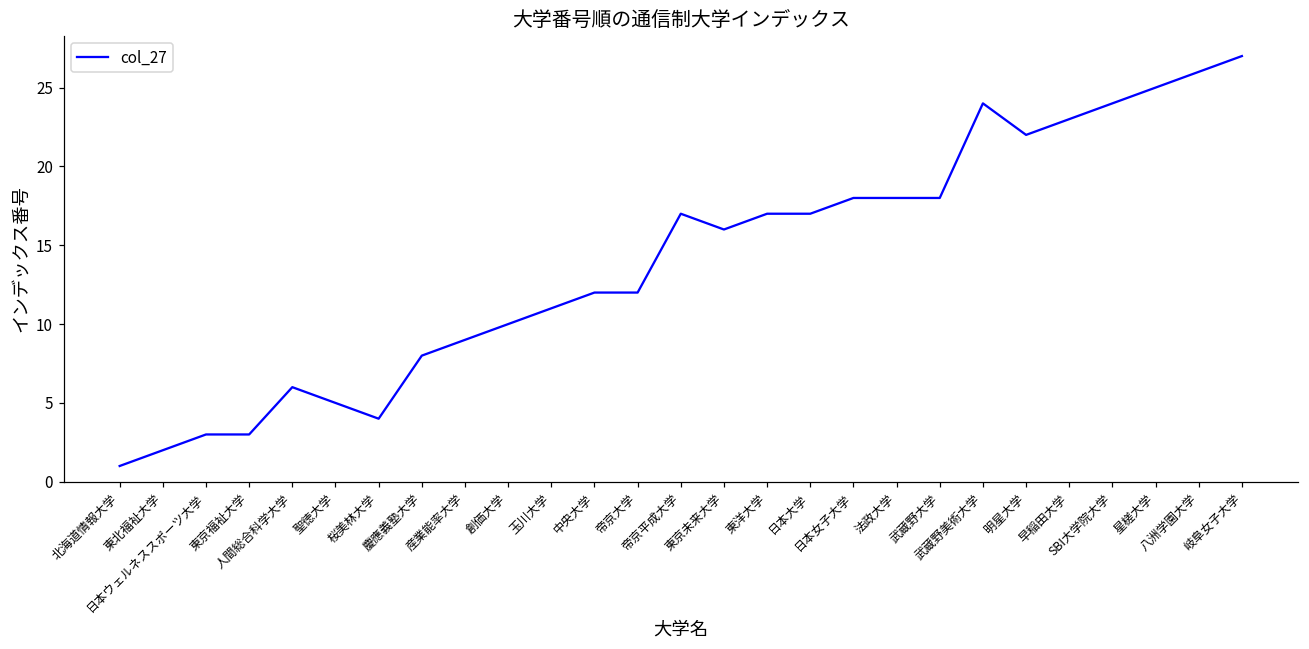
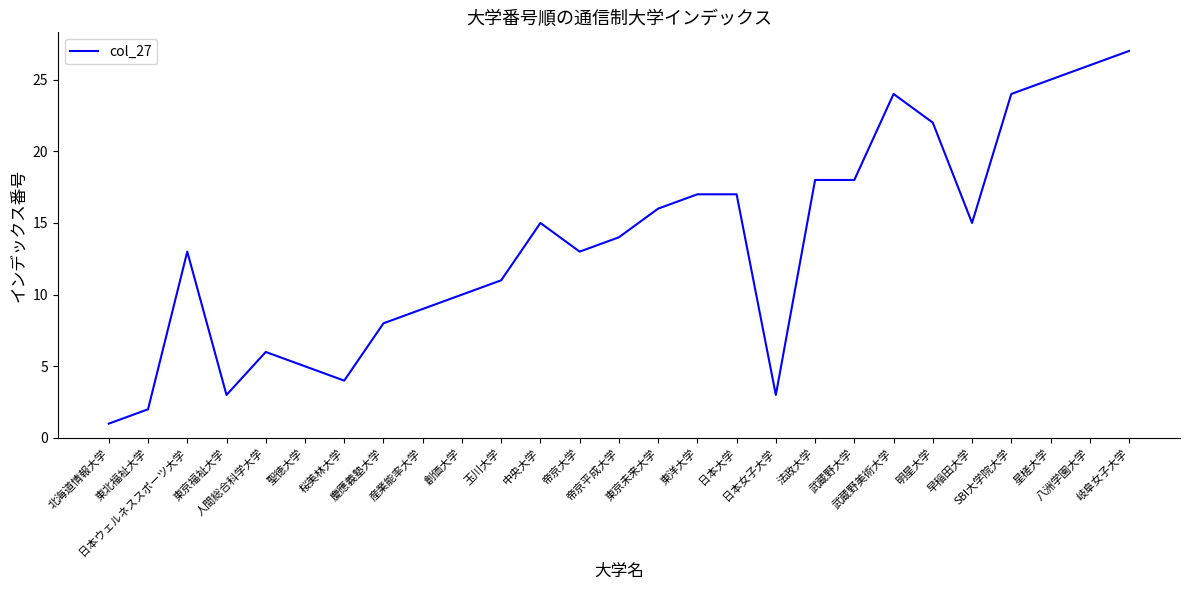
  {
    "北海道情報大学": 1,
    "東北福祉大学": 2,
-   "日本ウェルネススポーツ大学": 3,
+   "日本ウェルネススポーツ大学": 13,
    "東京福祉大学": 3,
    "人間総合科学大学": 6,
    "聖徳大学": 5,
    "桜美林大学": 4,
    "慶應義塾大学": 8,
    "産業能率大学": 9,
    "創価大学": 10,
    "玉川大学": 11,
-   "中央大学": 12,
-   "帝京大学": 12,
-   "帝京平成大学": 17,
+   "中央大学": 15,
+   "帝京大学": 13,
+   "帝京平成大学": 14,
    "東京未来大学": 16,
    "東洋大学": 17,
    "日本大学": 17,
-   "日本女子大学": 18,
+   "日本女子大学": 3,
    "法政大学": 18,
    "武蔵野大学": 18,
    "武蔵野美術大学": 24,
    "明星大学": 22,
-   "早稲田大学": 23,
+   "早稲田大学": 15,
    "SBI大学院大学": 24,
    "星槎大学": 25,
    "八洲学園大学": 26,
    "岐阜女子大学": 27
  }
